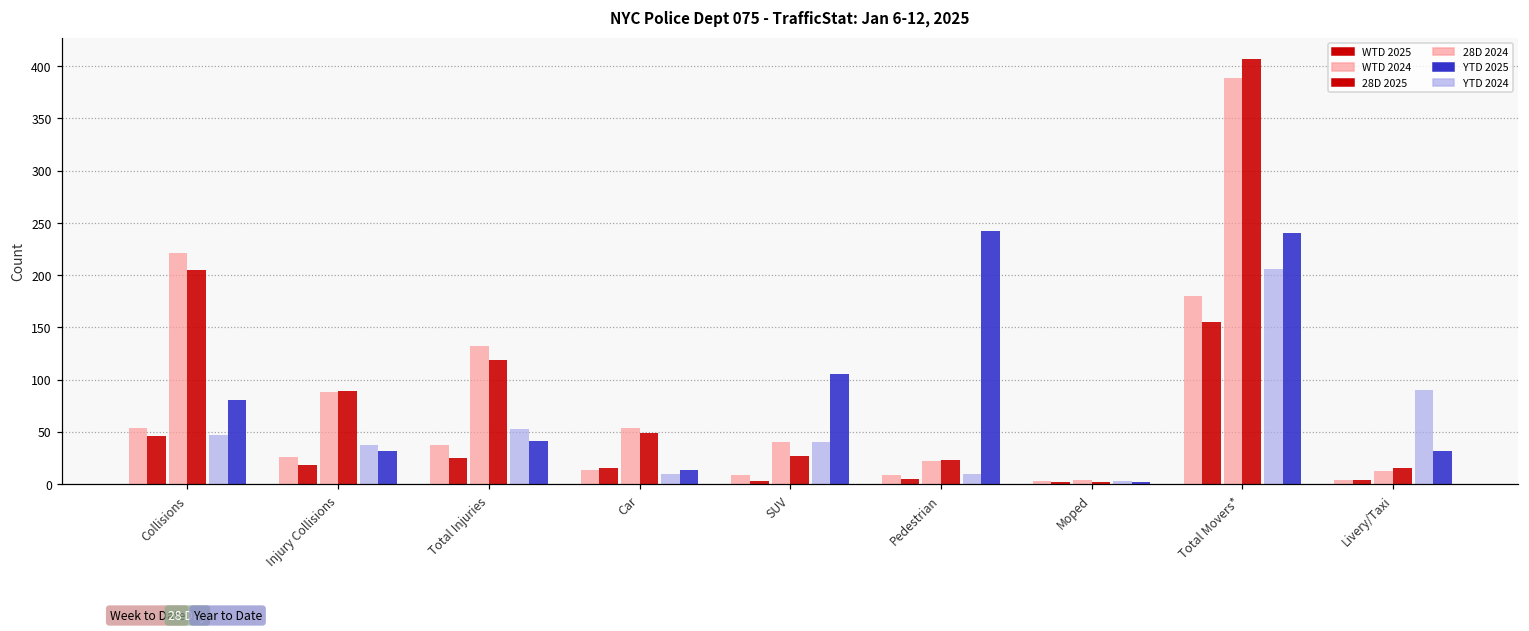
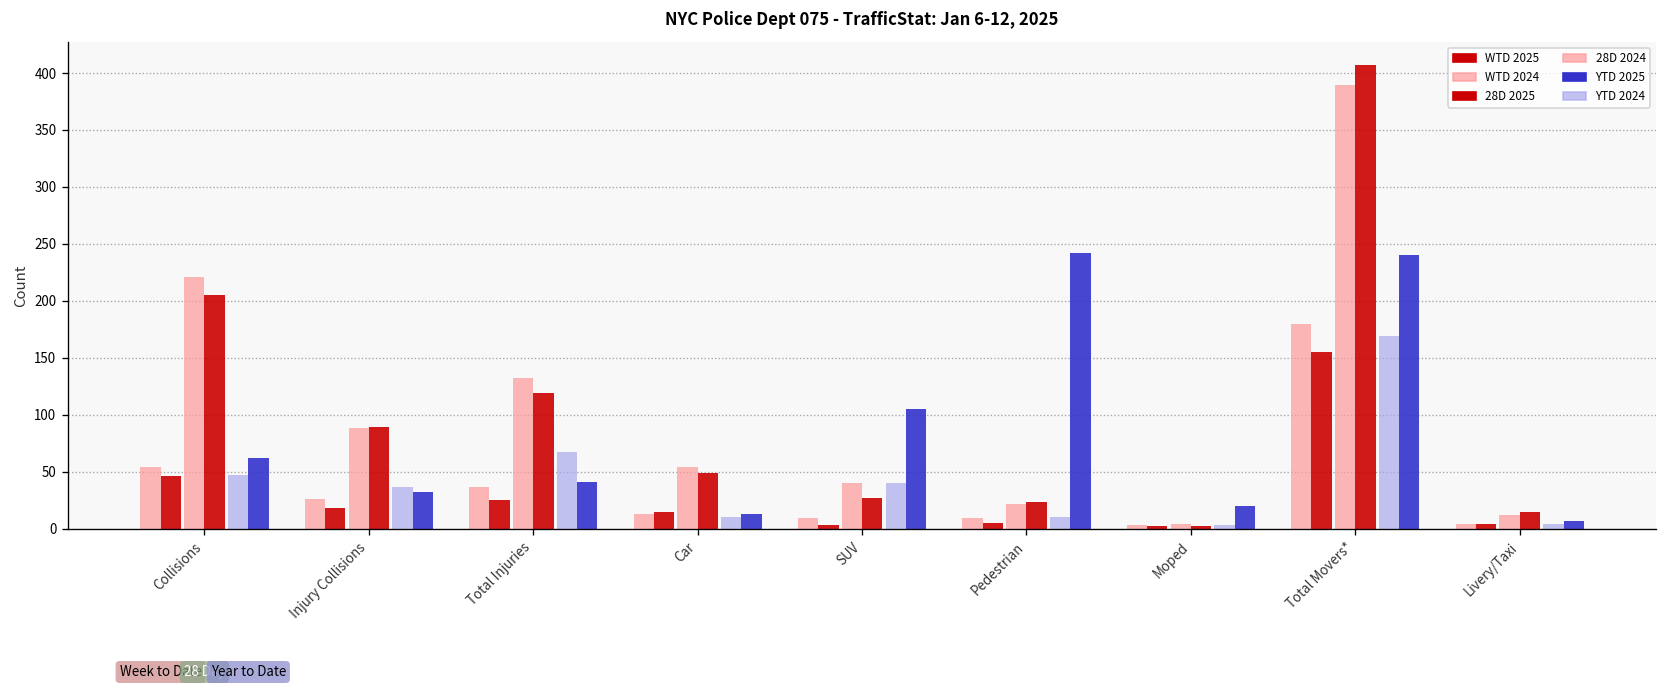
  {
    "YTD 2024": {
      "Collisions": 50,
      "Injury Collisions": 40,
-     "Total Injuries": 50,
+     "Total Injuries": 70,
      "Car": 10,
      "SUV": 40,
      "Pedestrian": 10,
      "Moped": 0,
-     "Total Movers*": 210,
-     "Livery/Taxi": 90
+     "Total Movers*": 170,
+     "Livery/Taxi": 0
    },
    "YTD 2025": {
-     "Collisions": 80,
+     "Collisions": 60,
      "Injury Collisions": 30,
      "Total Injuries": 40,
      "Car": 10,
      "SUV": 110,
      "Pedestrian": 240,
-     "Moped": 0,
+     "Moped": 20,
      "Total Movers*": 240,
-     "Livery/Taxi": 30
+     "Livery/Taxi": 10
    }
  }
